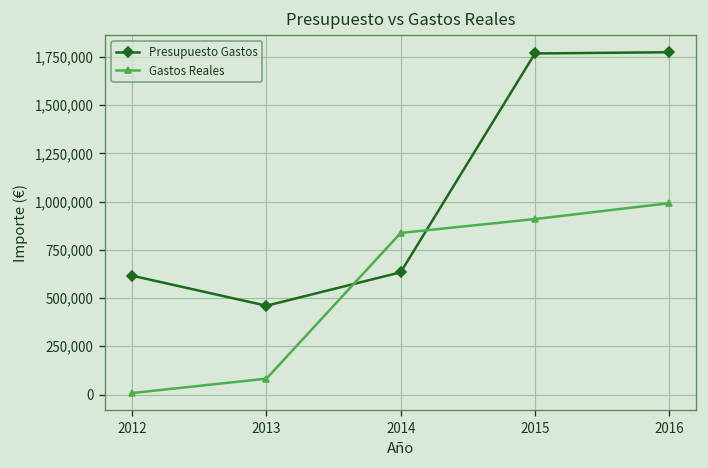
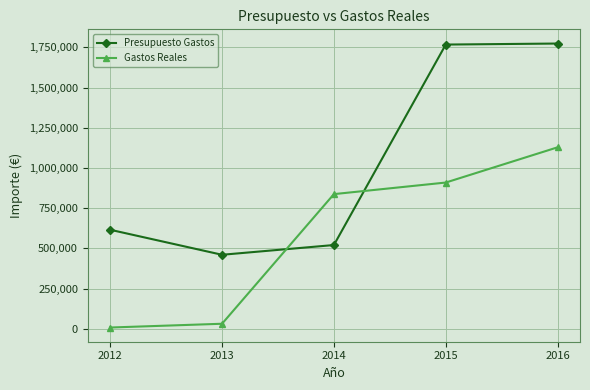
  {
    "Presupuesto Gastos": {
      "2012": "620,000",
      "2013": "460,000",
-     "2014": "630,000",
+     "2014": "520,000",
      "2015": "1,770,000",
      "2016": "1,770,000"
    },
    "Gastos Reales": {
      "2012": "10,000",
-     "2013": "80,000",
+     "2013": "30,000",
      "2014": "840,000",
      "2015": "910,000",
-     "2016": "990,000"
+     "2016": "1,130,000"
    }
  }
